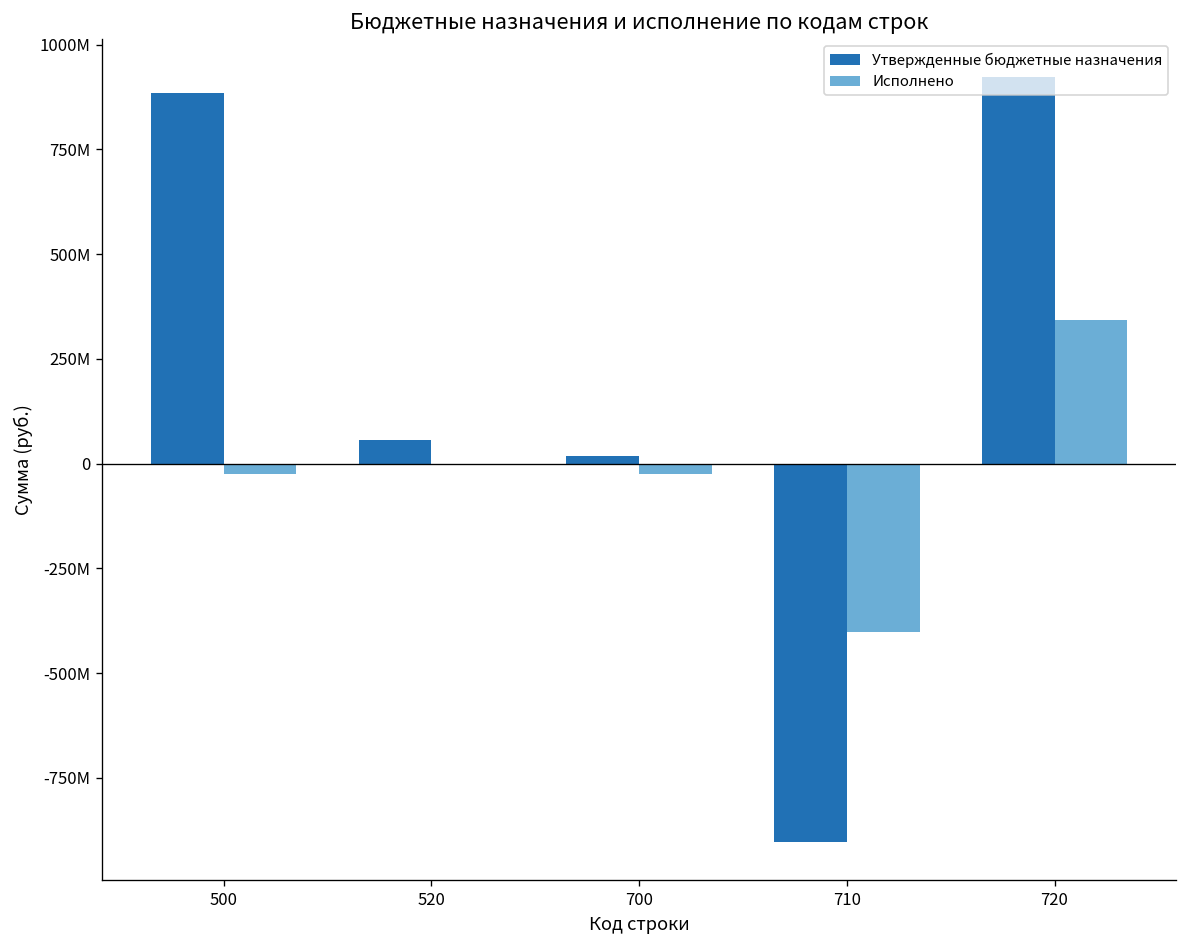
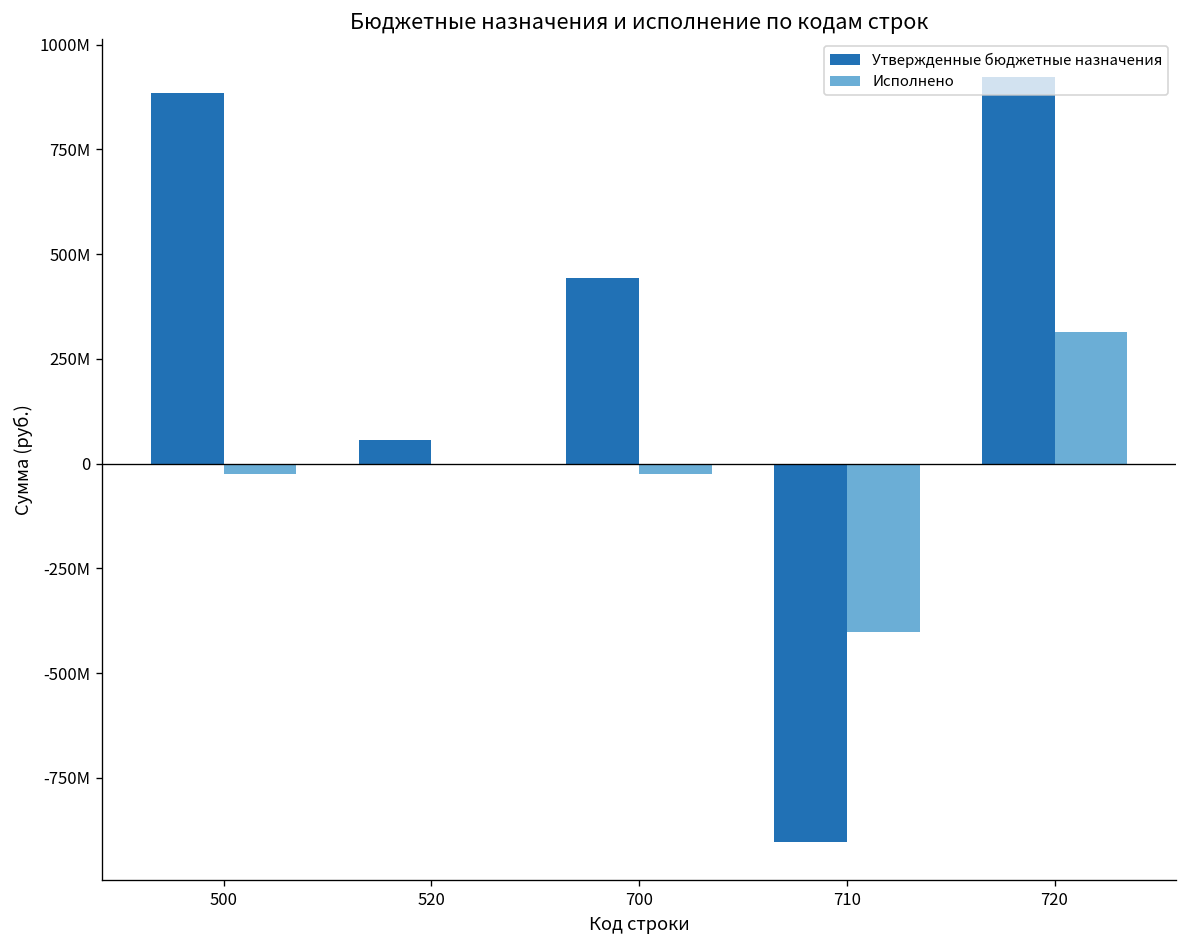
  {
    "Утвержденные бюджетные назначения": {
      "500": 880000000,
      "520": 60000000,
-     "700": 20000000,
+     "700": 440000000,
      "710": -900000000
    },
    "Исполнено": {
      "500": -20000000,
      "520": 0,
      "700": -20000000,
      "710": -400000000,
-     "720": 340000000
+     "720": 310000000
    }
  }
